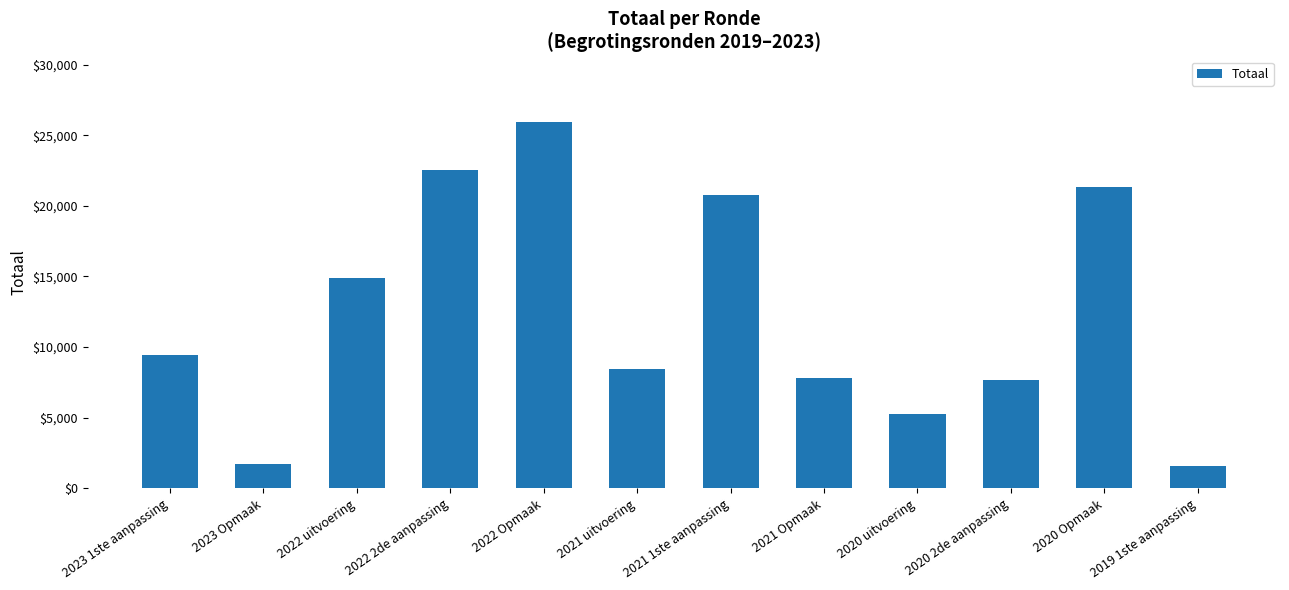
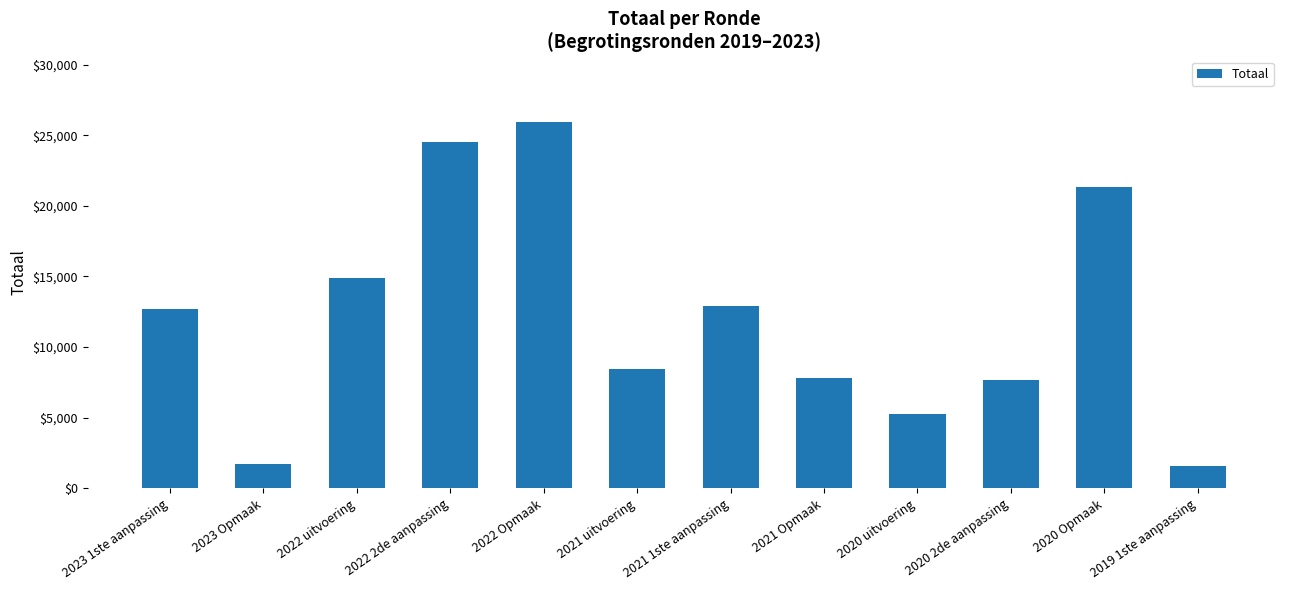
  {
-   "2023 1ste aanpassing": "$9,400",
+   "2023 1ste aanpassing": "$12,700",
    "2023 Opmaak": "$1,700",
    "2022 uitvoering": "$14,900",
-   "2022 2de aanpassing": "$22,600",
+   "2022 2de aanpassing": "$24,500",
    "2022 Opmaak": "$25,900",
    "2021 uitvoering": "$8,400",
-   "2021 1ste aanpassing": "$20,800",
+   "2021 1ste aanpassing": "$12,900",
    "2021 Opmaak": "$7,800",
    "2020 uitvoering": "$5,300",
    "2020 2de aanpassing": "$7,600",
    "2020 Opmaak": "$21,300",
    "2019 1ste aanpassing": "$1,600"
  }
